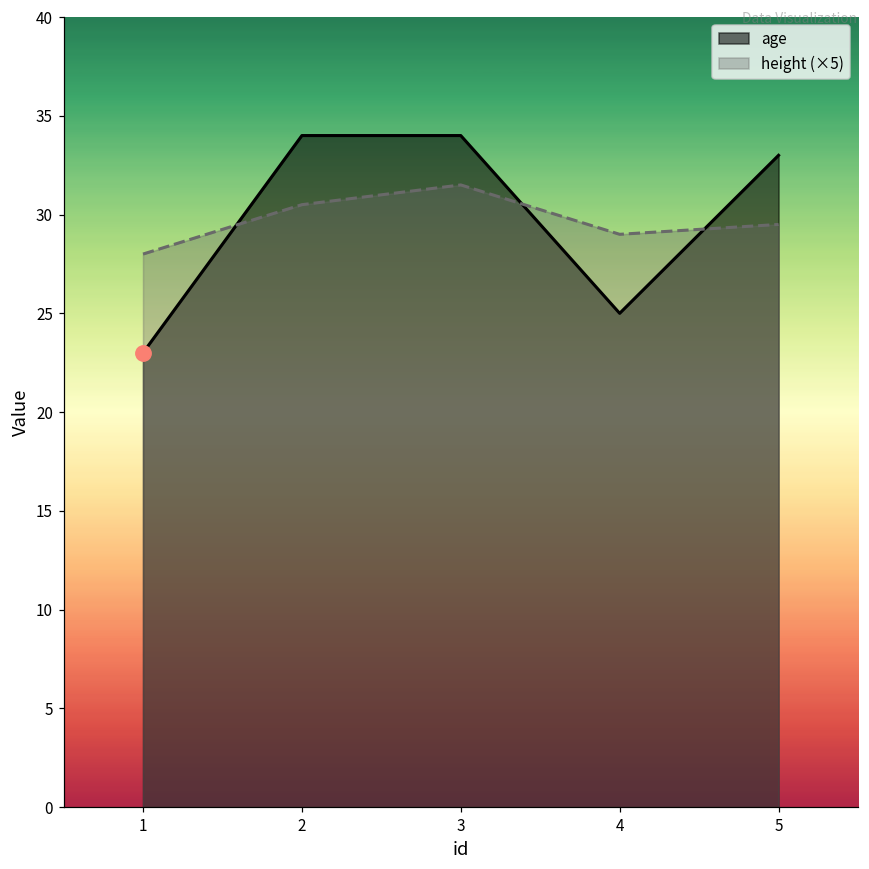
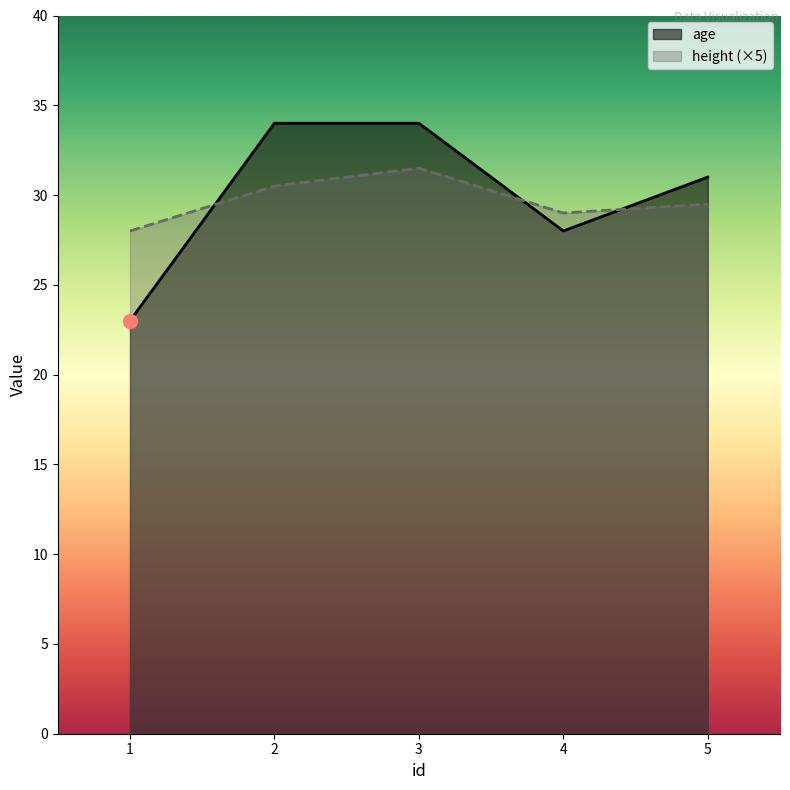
  {
    "age": {
      "2": 34,
      "3": 34,
-     "4": 25,
-     "5": 33
+     "4": 28,
+     "5": 31
    },
    "height (×5)": {
      "1": 28,
      "2": 30.5,
      "3": 31.5,
      "4": 29,
      "5": 29.5
    }
  }
